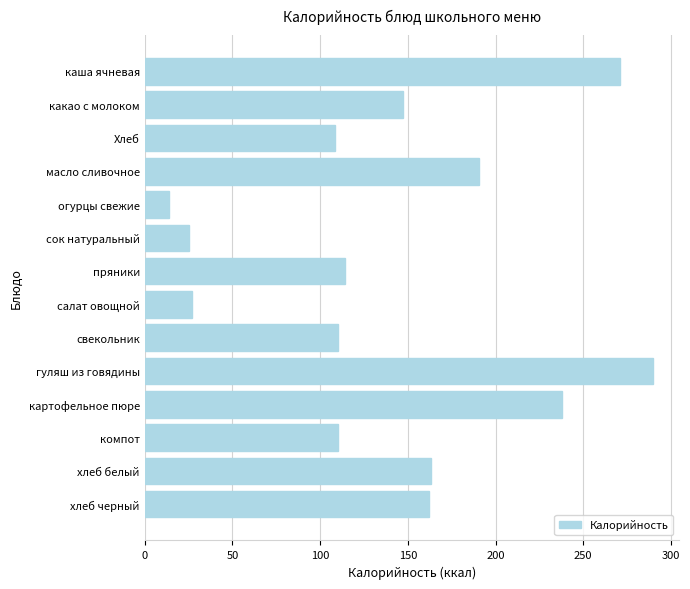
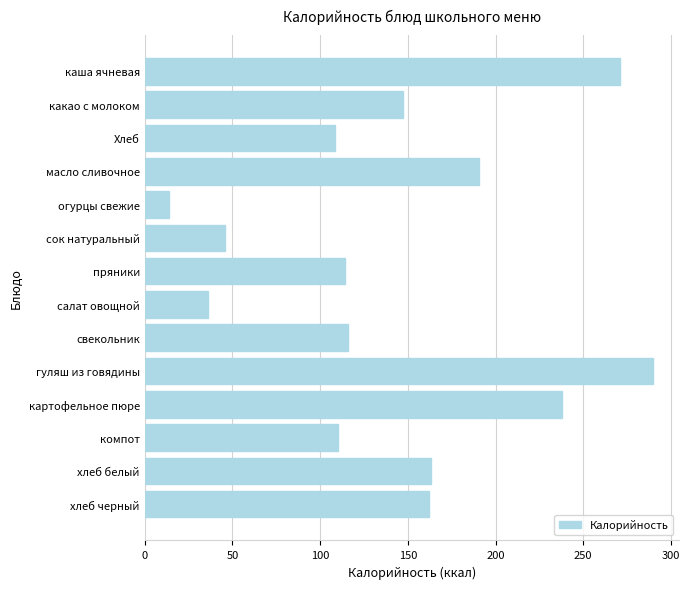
  {
    "каша ячневая": 271,
    "какао с молоком": 147,
    "Хлеб": 109,
    "масло сливочное": 190,
    "огурцы свежие": 14,
-   "сок натуральный": 25,
+   "сок натуральный": 46,
    "пряники": 114,
-   "салат овощной": 27,
-   "свекольник": 110,
+   "салат овощной": 36,
+   "свекольник": 116,
    "гуляш из говядины": 290,
    "картофельное пюре": 238,
    "компот": 110,
    "хлеб белый": 163,
    "хлеб черный": 162
  }
